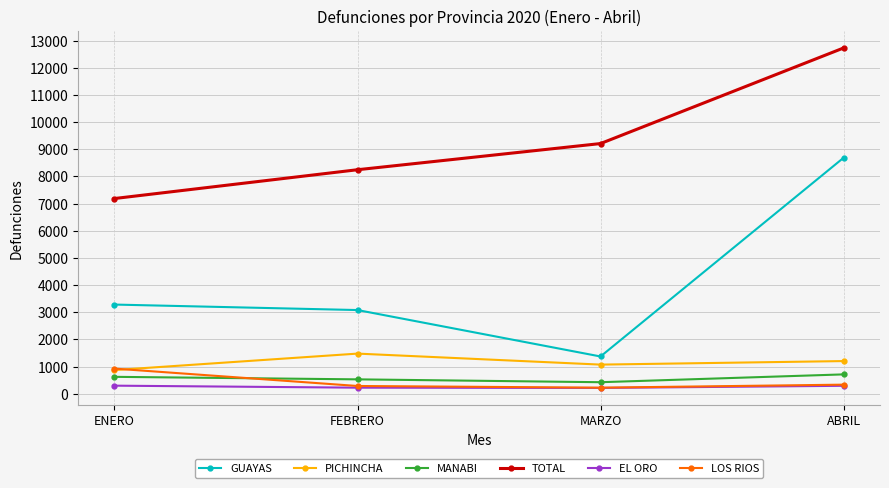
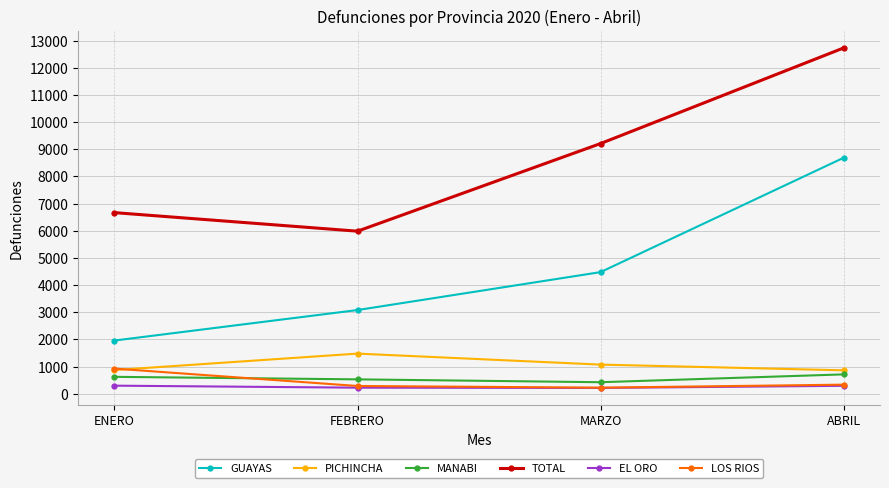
  {
    "GUAYAS": {
-     "ENERO": 3300,
+     "ENERO": 2000,
      "FEBRERO": 3100,
-     "MARZO": 1400,
+     "MARZO": 4500,
      "ABRIL": 8700
    },
    "PICHINCHA": {
      "FEBRERO": 1500,
      "MARZO": 1100,
-     "ABRIL": 1200
+     "ABRIL": 900
    },
    "MANABI": {
      "ENERO": 600,
      "FEBRERO": 500,
      "MARZO": 400,
      "ABRIL": 700
    },
    "TOTAL": {
-     "ENERO": 7200,
-     "FEBRERO": 8200,
+     "ENERO": 6700,
+     "FEBRERO": 6000,
      "MARZO": 9200,
      "ABRIL": 12700
    },
    "EL ORO": {
      "ENERO": 300
    }
  }
